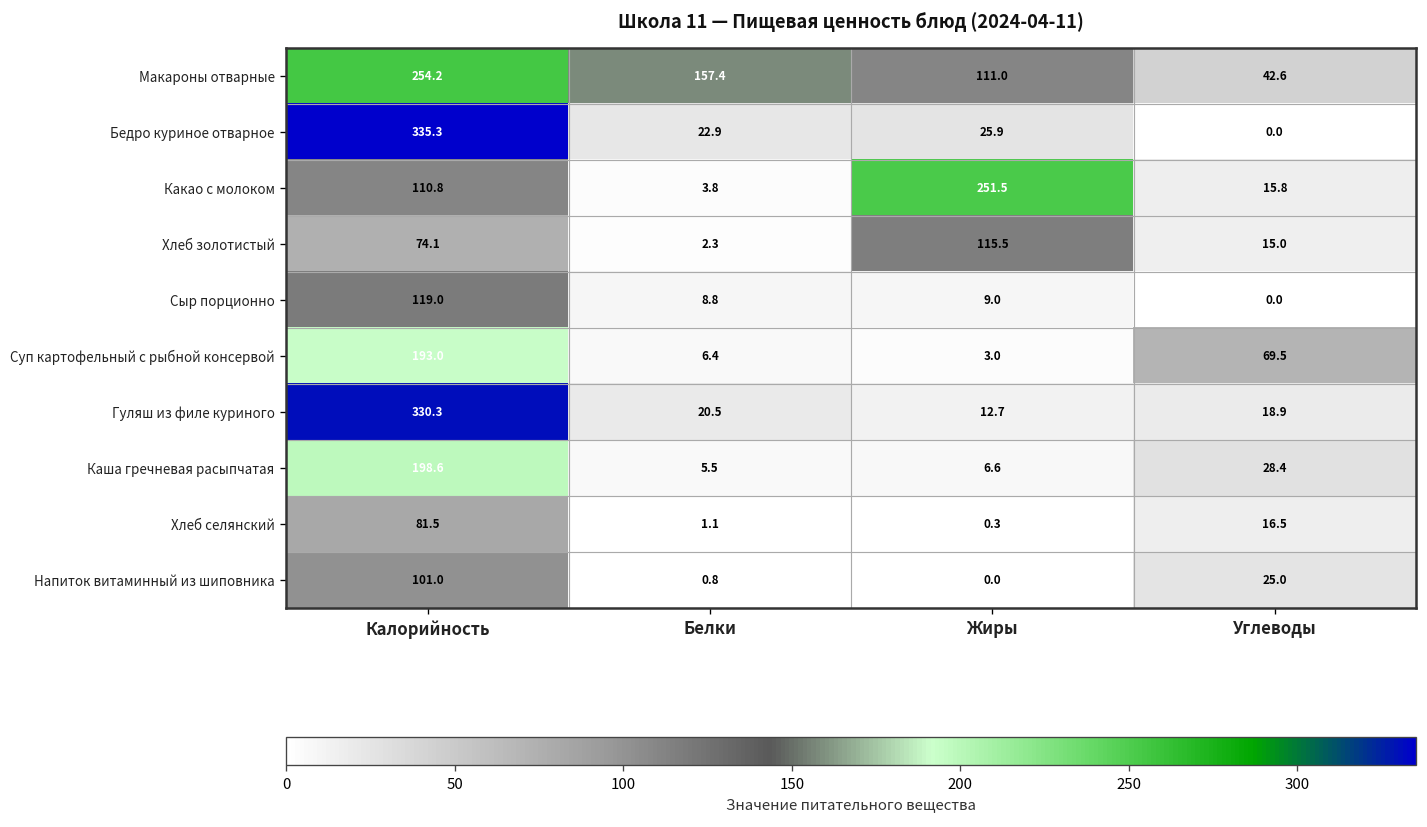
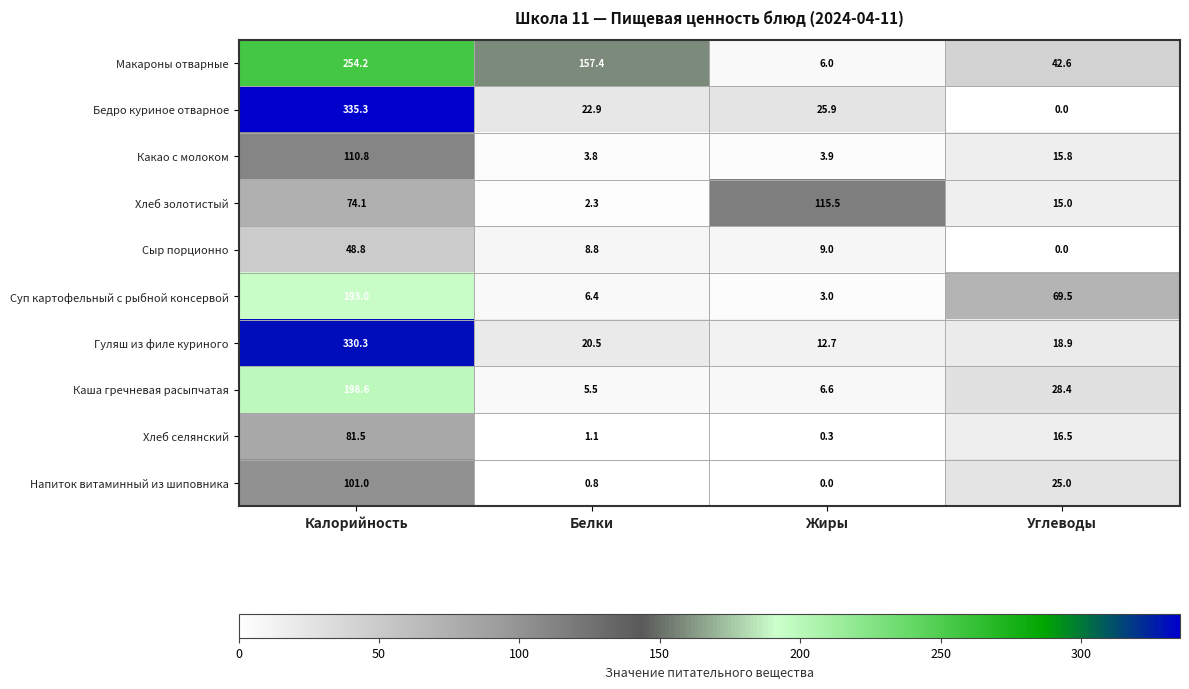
  {
    "Макароны отварные": {
      "Калорийность": 254.2,
      "Белки": 157.4,
-     "Жиры": 111.0,
+     "Жиры": 6.0,
      "Углеводы": 42.6
    },
    "Бедро куриное отварное": {
      "Калорийность": 335.3,
      "Белки": 22.9,
      "Жиры": 25.9,
      "Углеводы": 0.0
    },
    "Какао с молоком": {
      "Калорийность": 110.8,
      "Белки": 3.8,
-     "Жиры": 251.5,
+     "Жиры": 3.9,
      "Углеводы": 15.8
    },
    "Хлеб золотистый": {
      "Калорийность": 74.1,
      "Белки": 2.3,
      "Жиры": 115.5,
      "Углеводы": 15.0
    },
    "Сыр порционно": {
-     "Калорийность": 119.0,
+     "Калорийность": 48.8,
      "Белки": 8.8,
      "Жиры": 9.0,
      "Углеводы": 0.0
    },
    "Суп картофельный с рыбной консервой": {
      "Калорийность": 193.0,
      "Белки": 6.4,
      "Жиры": 3.0,
      "Углеводы": 69.5
    },
    "Гуляш из филе куриного": {
      "Калорийность": 330.3,
      "Белки": 20.5,
      "Жиры": 12.7,
      "Углеводы": 18.9
    },
    "Каша гречневая расыпчатая": {
      "Калорийность": 198.6,
      "Белки": 5.5,
      "Жиры": 6.6,
      "Углеводы": 28.4
    },
    "Хлеб селянский": {
      "Калорийность": 81.5,
      "Белки": 1.1,
      "Жиры": 0.3,
      "Углеводы": 16.5
    },
    "Напиток витаминный из шиповника": {
      "Калорийность": 101.0,
      "Белки": 0.8,
      "Жиры": 0.0,
      "Углеводы": 25.0
    }
  }
